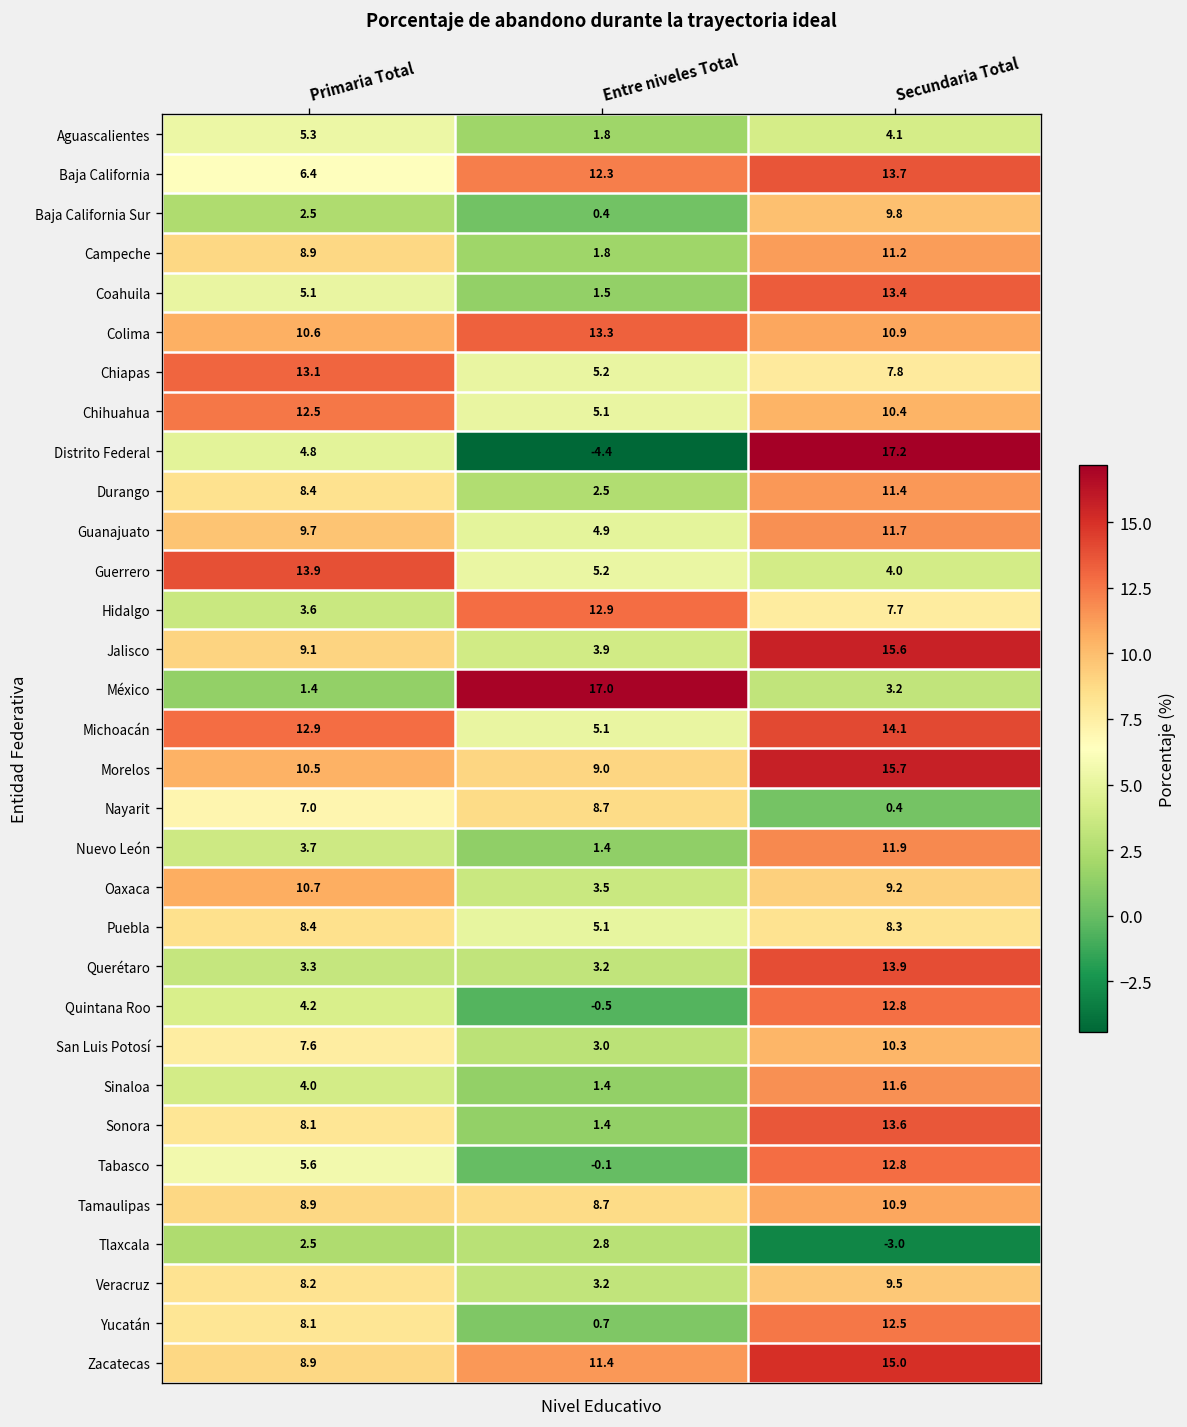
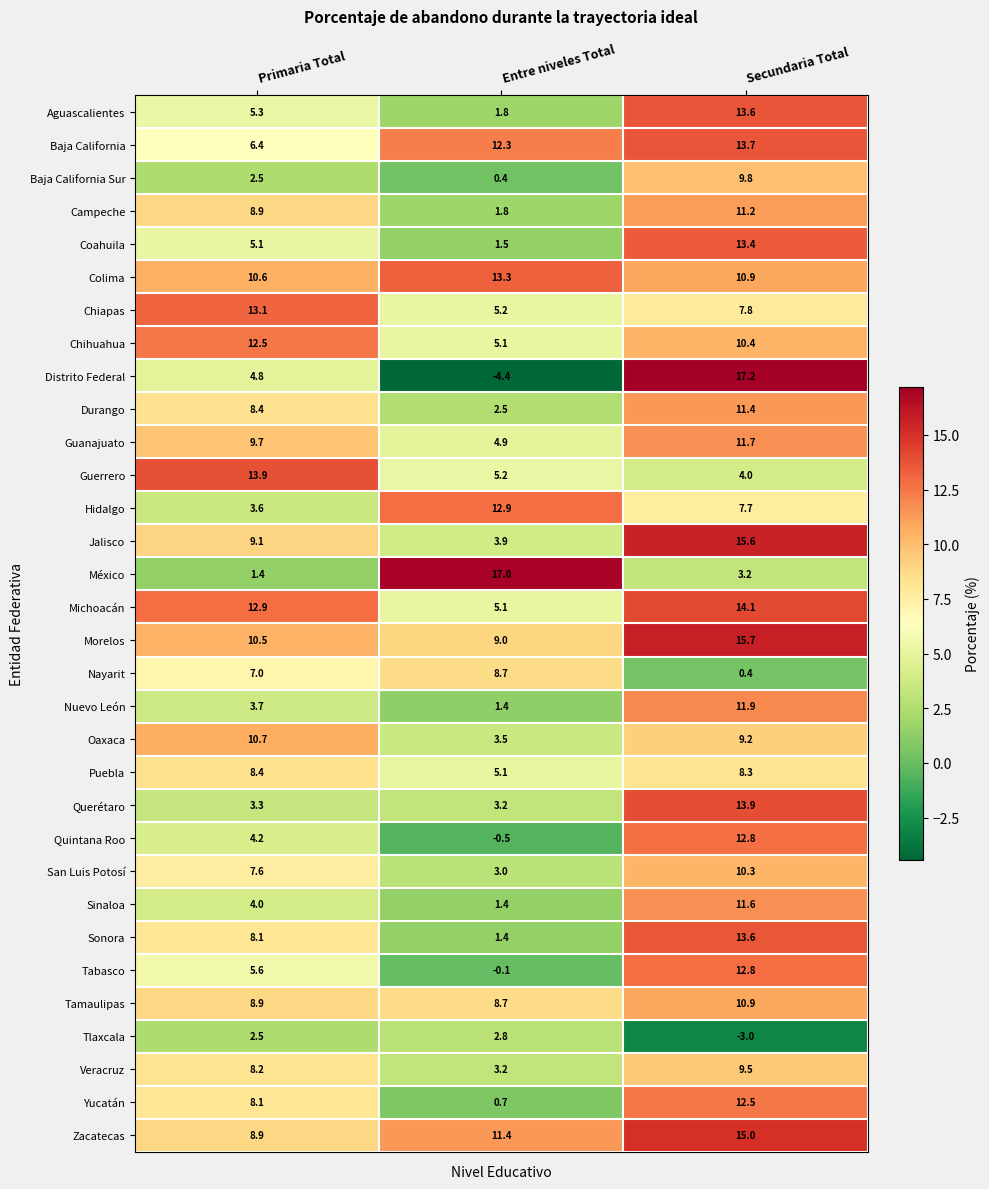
  {
    "Aguascalientes": {
      "Primaria Total": 5.3,
      "Entre niveles Total": 1.8,
-     "Secundaria Total": 4.1
+     "Secundaria Total": 13.6
    },
    "Baja California": {
      "Primaria Total": 6.4,
      "Entre niveles Total": 12.3,
      "Secundaria Total": 13.7
    },
    "Baja California Sur": {
      "Primaria Total": 2.5,
      "Entre niveles Total": 0.4,
      "Secundaria Total": 9.8
    },
    "Campeche": {
      "Primaria Total": 8.9,
      "Entre niveles Total": 1.8,
      "Secundaria Total": 11.2
    },
    "Coahuila": {
      "Primaria Total": 5.1,
      "Entre niveles Total": 1.5,
      "Secundaria Total": 13.4
    },
    "Colima": {
      "Primaria Total": 10.6,
      "Entre niveles Total": 13.3,
      "Secundaria Total": 10.9
    },
    "Chiapas": {
      "Primaria Total": 13.1,
      "Entre niveles Total": 5.2,
      "Secundaria Total": 7.8
    },
    "Chihuahua": {
      "Primaria Total": 12.5,
      "Entre niveles Total": 5.1,
      "Secundaria Total": 10.4
    },
    "Distrito Federal": {
      "Primaria Total": 4.8,
      "Entre niveles Total": -4.4,
      "Secundaria Total": 17.2
    },
    "Durango": {
      "Primaria Total": 8.4,
      "Entre niveles Total": 2.5,
      "Secundaria Total": 11.4
    },
    "Guanajuato": {
      "Primaria Total": 9.7,
      "Entre niveles Total": 4.9,
      "Secundaria Total": 11.7
    },
    "Guerrero": {
      "Primaria Total": 13.9,
      "Entre niveles Total": 5.2,
      "Secundaria Total": 4.0
    },
    "Hidalgo": {
      "Primaria Total": 3.6,
      "Entre niveles Total": 12.9,
      "Secundaria Total": 7.7
    },
    "Jalisco": {
      "Primaria Total": 9.1,
      "Entre niveles Total": 3.9,
      "Secundaria Total": 15.6
    },
    "México": {
      "Primaria Total": 1.4,
      "Entre niveles Total": 17.0,
      "Secundaria Total": 3.2
    },
    "Michoacán": {
      "Primaria Total": 12.9,
      "Entre niveles Total": 5.1,
      "Secundaria Total": 14.1
    },
    "Morelos": {
      "Primaria Total": 10.5,
      "Entre niveles Total": 9.0,
      "Secundaria Total": 15.7
    },
    "Nayarit": {
      "Primaria Total": 7.0,
      "Entre niveles Total": 8.7,
      "Secundaria Total": 0.4
    },
    "Nuevo León": {
      "Primaria Total": 3.7,
      "Entre niveles Total": 1.4,
      "Secundaria Total": 11.9
    },
    "Oaxaca": {
      "Primaria Total": 10.7,
      "Entre niveles Total": 3.5,
      "Secundaria Total": 9.2
    },
    "Puebla": {
      "Primaria Total": 8.4,
      "Entre niveles Total": 5.1,
      "Secundaria Total": 8.3
    },
    "Querétaro": {
      "Primaria Total": 3.3,
      "Entre niveles Total": 3.2,
      "Secundaria Total": 13.9
    },
    "Quintana Roo": {
      "Primaria Total": 4.2,
      "Entre niveles Total": -0.5,
      "Secundaria Total": 12.8
    },
    "San Luis Potosí": {
      "Primaria Total": 7.6,
      "Entre niveles Total": 3.0,
      "Secundaria Total": 10.3
    },
    "Sinaloa": {
      "Primaria Total": 4.0,
      "Entre niveles Total": 1.4,
      "Secundaria Total": 11.6
    },
    "Sonora": {
      "Primaria Total": 8.1,
      "Entre niveles Total": 1.4,
      "Secundaria Total": 13.6
    },
    "Tabasco": {
      "Primaria Total": 5.6,
      "Entre niveles Total": -0.1,
      "Secundaria Total": 12.8
    },
    "Tamaulipas": {
      "Primaria Total": 8.9,
      "Entre niveles Total": 8.7,
      "Secundaria Total": 10.9
    },
    "Tlaxcala": {
      "Primaria Total": 2.5,
      "Entre niveles Total": 2.8,
      "Secundaria Total": -3.0
    },
    "Veracruz": {
      "Primaria Total": 8.2,
      "Entre niveles Total": 3.2,
      "Secundaria Total": 9.5
    },
    "Yucatán": {
      "Primaria Total": 8.1,
      "Entre niveles Total": 0.7,
      "Secundaria Total": 12.5
    },
    "Zacatecas": {
      "Primaria Total": 8.9,
      "Entre niveles Total": 11.4,
      "Secundaria Total": 15.0
    }
  }
